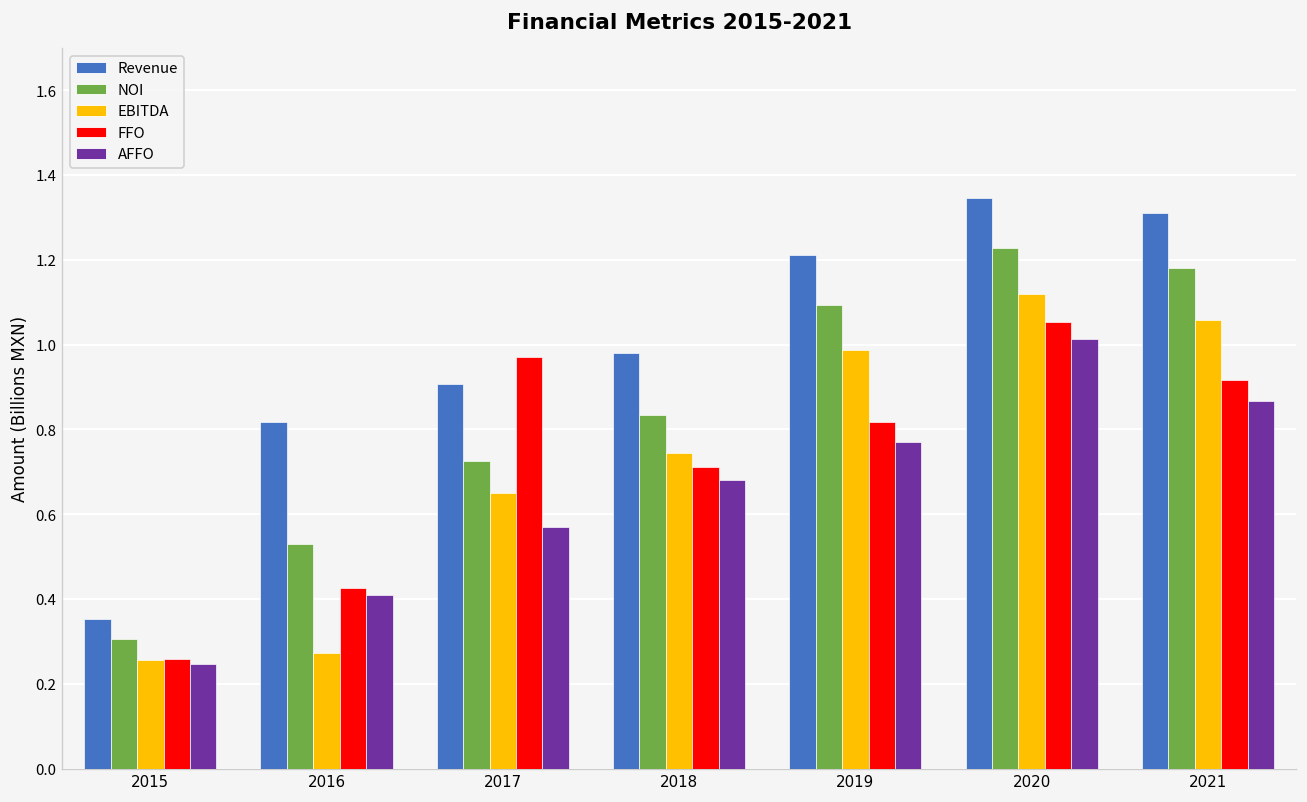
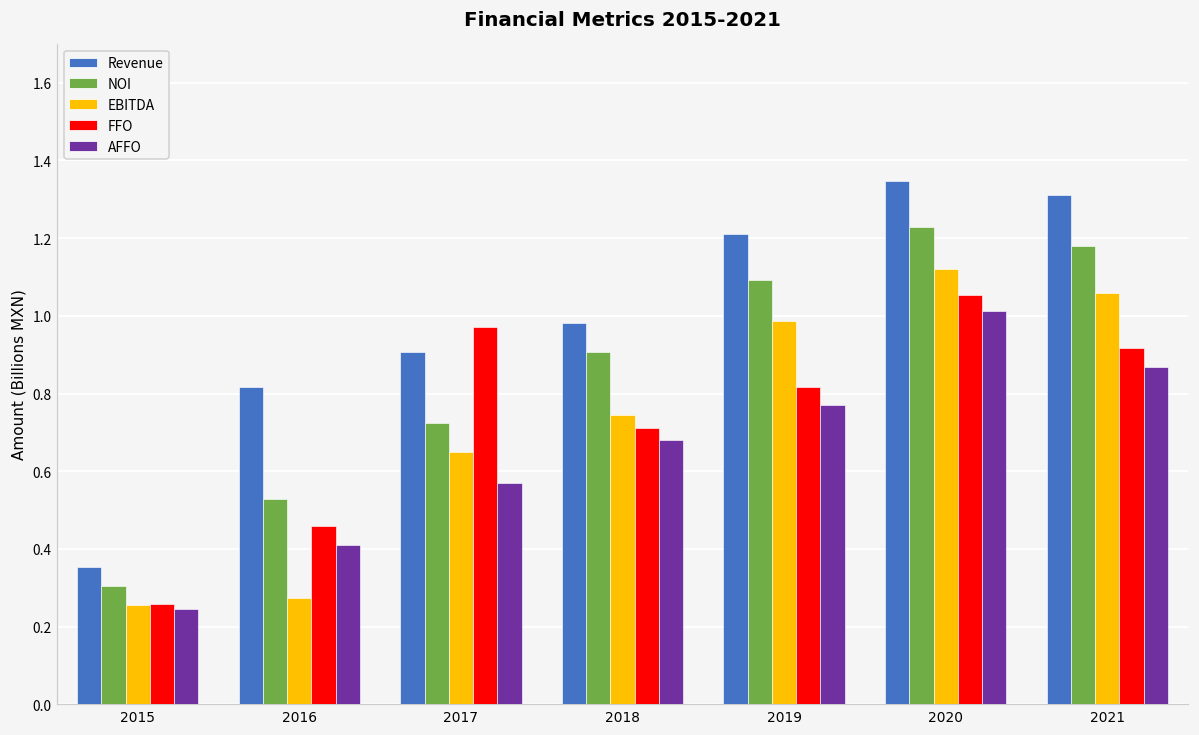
  {
    "Revenue": {
      "2015": 0.35,
      "2016": 0.82,
      "2017": 0.91,
      "2018": 0.98,
      "2019": 1.21,
      "2020": 1.35,
      "2021": 1.31
    },
    "NOI": {
      "2015": 0.31,
      "2016": 0.53,
      "2017": 0.73,
-     "2018": 0.83,
+     "2018": 0.91,
      "2019": 1.09,
      "2020": 1.23,
      "2021": 1.18
    },
    "EBITDA": {
      "2015": 0.26,
      "2016": 0.27,
      "2017": 0.65,
      "2018": 0.75,
      "2019": 0.99,
      "2020": 1.12,
      "2021": 1.06
    },
    "FFO": {
      "2015": 0.26,
-     "2016": 0.43,
+     "2016": 0.46,
      "2017": 0.97,
      "2018": 0.71,
      "2019": 0.82,
      "2020": 1.05,
      "2021": 0.92
    },
    "AFFO": {
      "2015": 0.25,
      "2016": 0.41,
      "2017": 0.57,
      "2018": 0.68,
      "2019": 0.77,
      "2020": 1.01,
      "2021": 0.87
    }
  }
